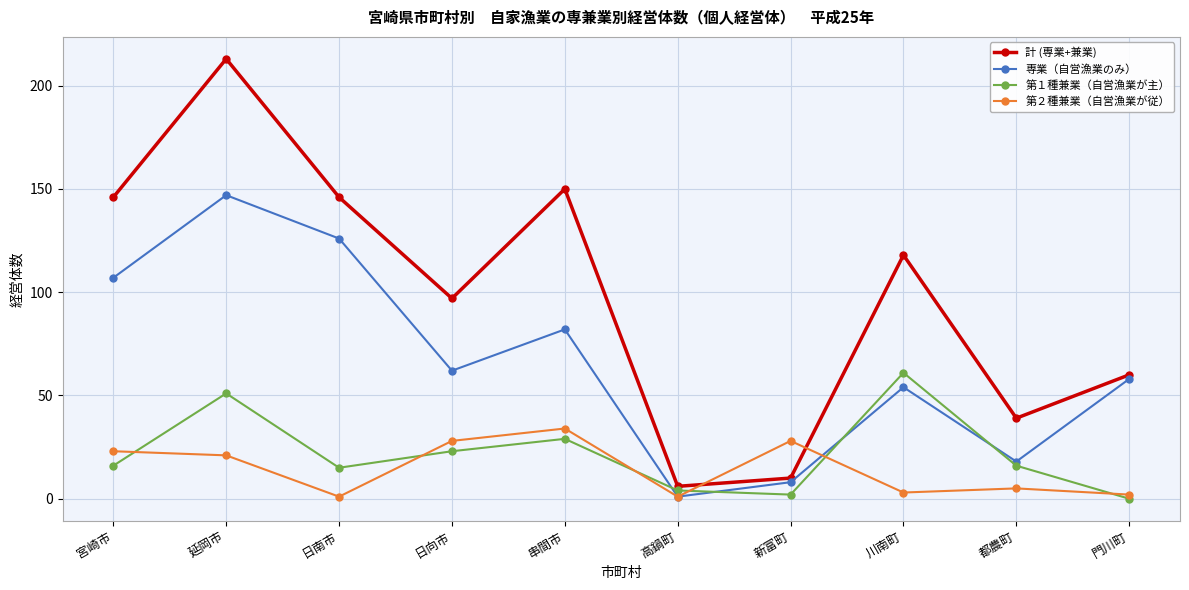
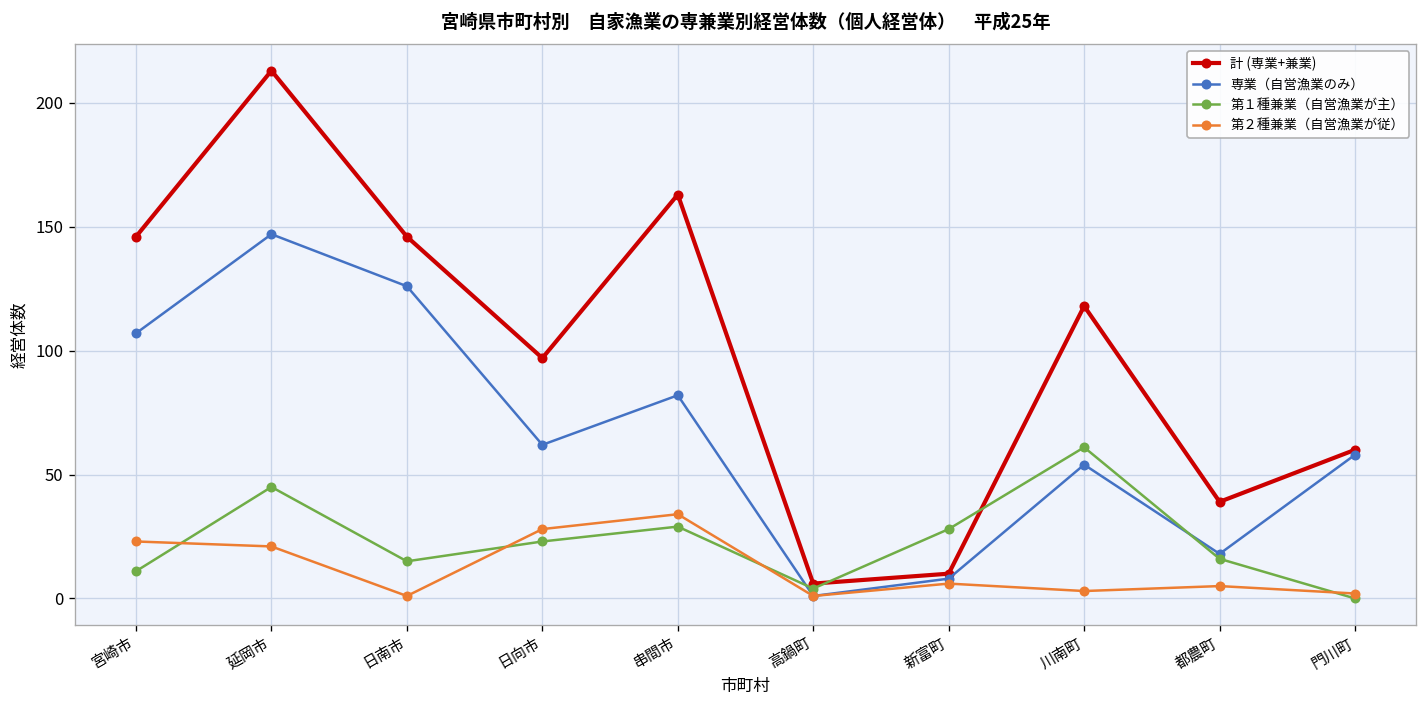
  {
    "計 (専業+兼業)": {
      "宮崎市": 146,
      "延岡市": 213,
      "日南市": 146,
      "日向市": 97,
-     "串間市": 150,
+     "串間市": 163,
      "高鍋町": 6,
      "新富町": 10,
      "川南町": 118,
      "都農町": 39,
      "門川町": 60
    },
    "専業（自営漁業のみ）": {
      "宮崎市": 107,
      "延岡市": 147,
      "日南市": 126,
      "日向市": 62,
      "串間市": 82,
      "新富町": 8,
      "川南町": 54,
      "都農町": 18,
      "門川町": 58
    },
    "第１種兼業（自営漁業が主）": {
-     "宮崎市": 16,
-     "延岡市": 51,
+     "宮崎市": 11,
+     "延岡市": 45,
      "日南市": 15,
      "日向市": 23,
      "串間市": 29,
      "高鍋町": 4,
-     "新富町": 2,
+     "新富町": 28,
      "川南町": 61,
      "都農町": 16,
      "門川町": 0
    },
    "第２種兼業（自営漁業が従）": {
      "宮崎市": 23,
      "延岡市": 21,
      "日南市": 1,
      "日向市": 28,
      "串間市": 34,
-     "新富町": 28,
+     "新富町": 6,
      "川南町": 3,
      "都農町": 5,
      "門川町": 2
    }
  }
